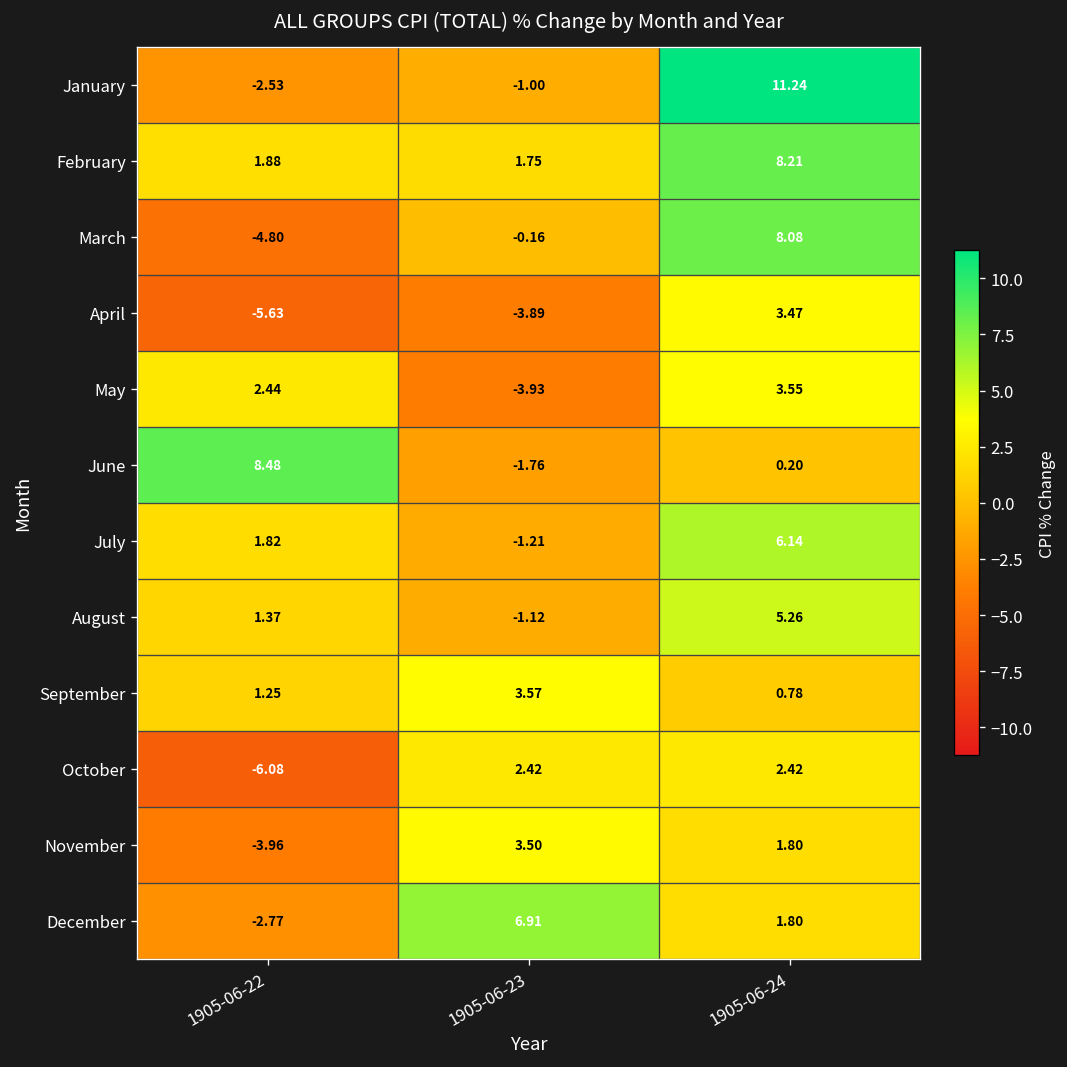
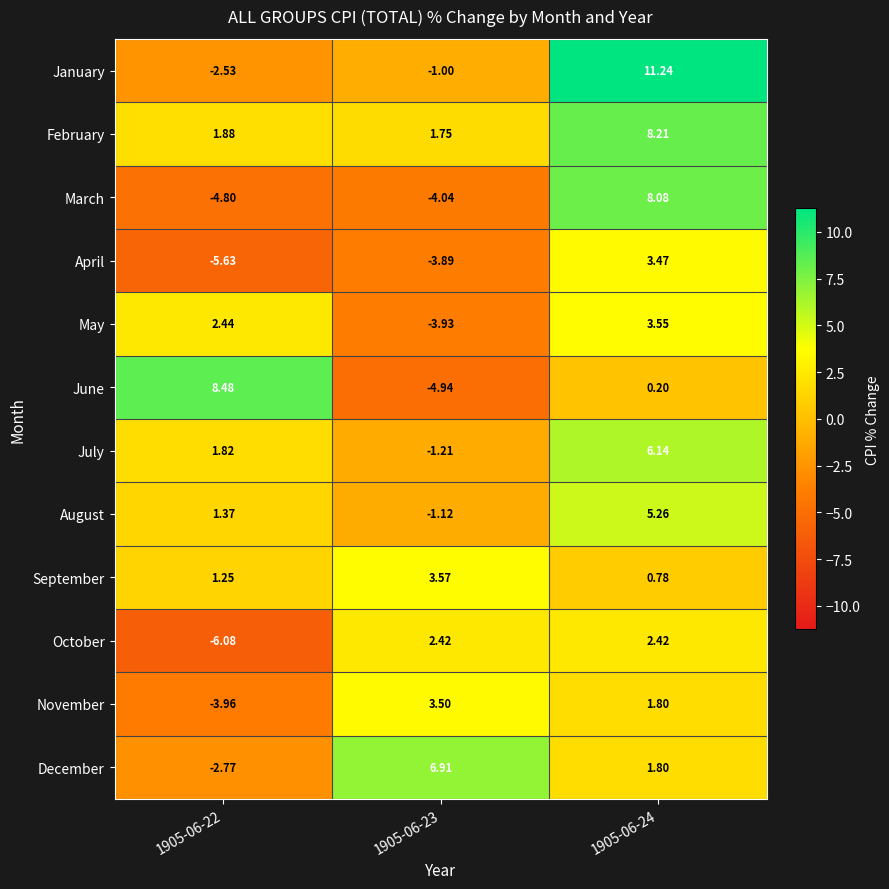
  {
    "January": {
      "1905-06-22": -2.53,
      "1905-06-23": -1.00,
      "1905-06-24": 11.24
    },
    "February": {
      "1905-06-22": 1.88,
      "1905-06-23": 1.75,
      "1905-06-24": 8.21
    },
    "March": {
      "1905-06-22": -4.80,
-     "1905-06-23": -0.16,
+     "1905-06-23": -4.04,
      "1905-06-24": 8.08
    },
    "April": {
      "1905-06-22": -5.63,
      "1905-06-23": -3.89,
      "1905-06-24": 3.47
    },
    "May": {
      "1905-06-22": 2.44,
      "1905-06-23": -3.93,
      "1905-06-24": 3.55
    },
    "June": {
      "1905-06-22": 8.48,
-     "1905-06-23": -1.76,
+     "1905-06-23": -4.94,
      "1905-06-24": 0.20
    },
    "July": {
      "1905-06-22": 1.82,
      "1905-06-23": -1.21,
      "1905-06-24": 6.14
    },
    "August": {
      "1905-06-22": 1.37,
      "1905-06-23": -1.12,
      "1905-06-24": 5.26
    },
    "September": {
      "1905-06-22": 1.25,
      "1905-06-23": 3.57,
      "1905-06-24": 0.78
    },
    "October": {
      "1905-06-22": -6.08,
      "1905-06-23": 2.42,
      "1905-06-24": 2.42
    },
    "November": {
      "1905-06-22": -3.96,
      "1905-06-23": 3.50,
      "1905-06-24": 1.80
    },
    "December": {
      "1905-06-22": -2.77,
      "1905-06-23": 6.91,
      "1905-06-24": 1.80
    }
  }
